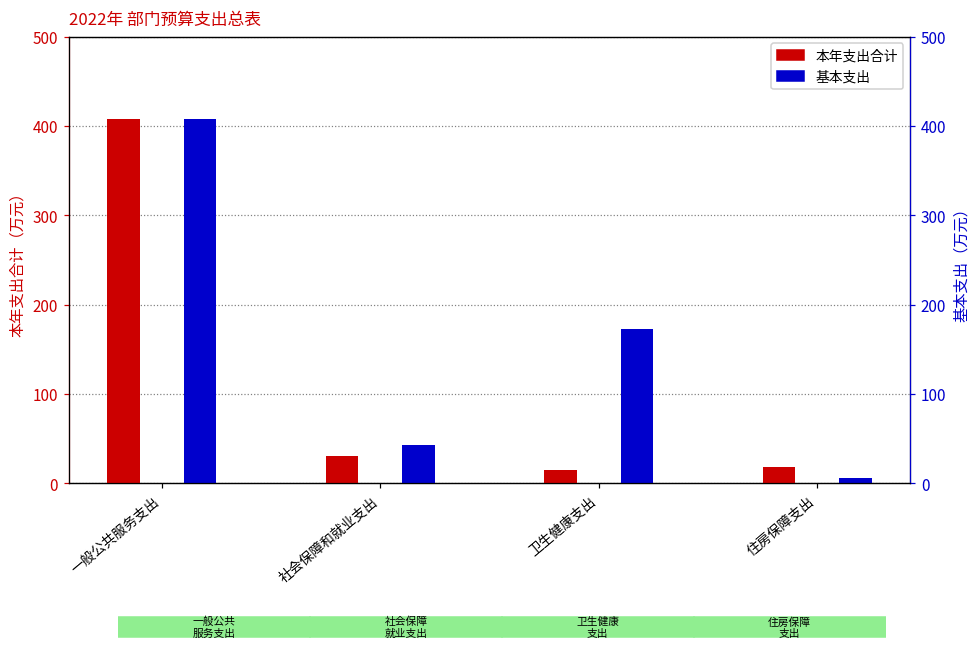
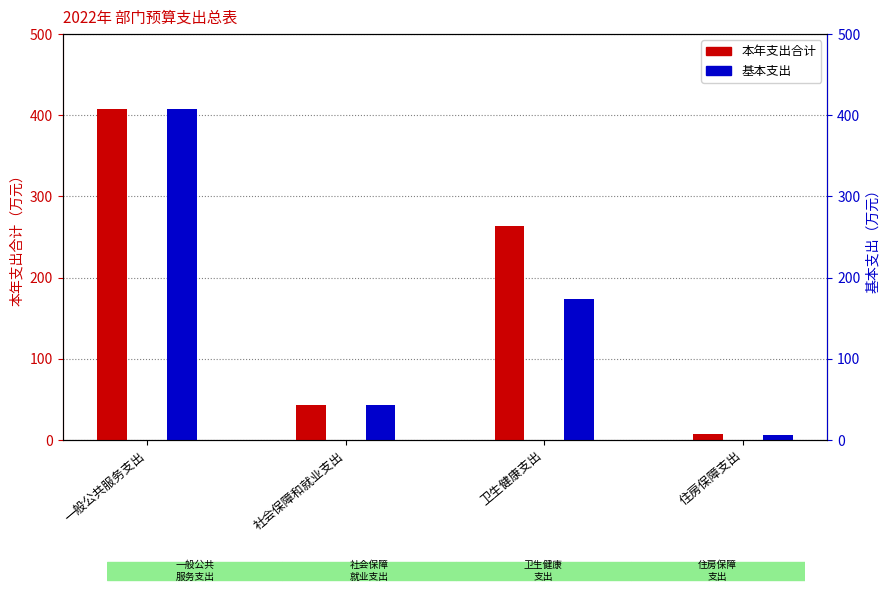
  {
    "本年支出合计": {
      "一般公共服务支出": 410,
-     "社会保障和就业支出": 30,
-     "卫生健康支出": 20,
-     "住房保障支出": 20
+     "社会保障和就业支出": 40,
+     "卫生健康支出": 260,
+     "住房保障支出": 10
    },
    "基本支出": {
      "一般公共服务支出": 410,
      "社会保障和就业支出": 40,
      "卫生健康支出": 170,
      "住房保障支出": 10
    }
  }
